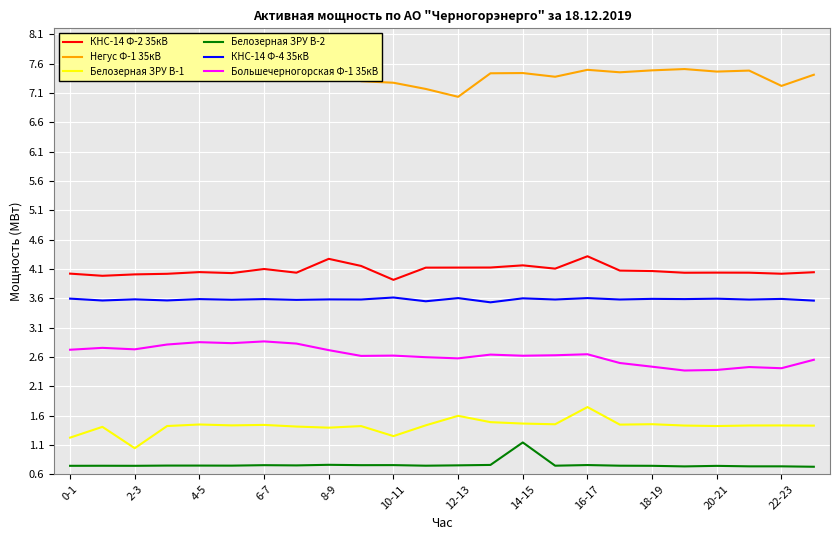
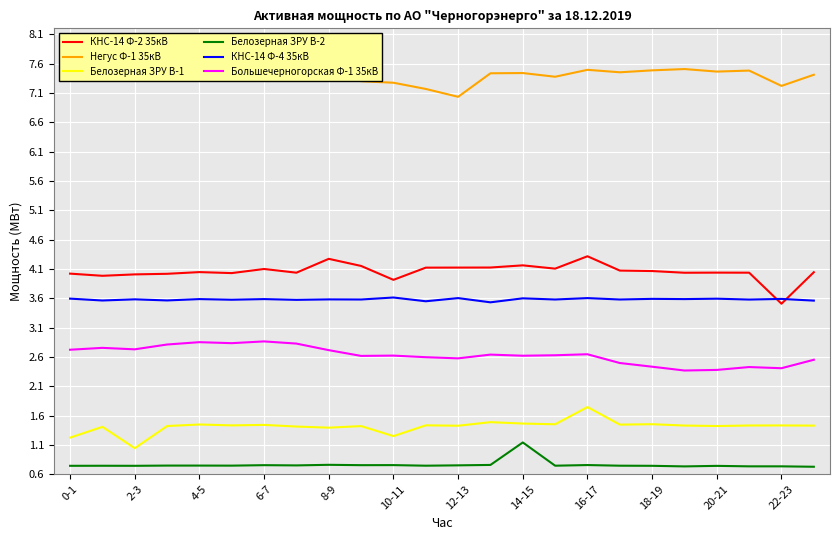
  {
    "КНС-14 Ф-2 35кВ": {
      "0-1": 4.0,
      "2-3": 4.0,
      "4-5": 4.0,
      "6-7": 4.1,
      "8-9": 4.3,
      "10-11": 3.9,
      "12-13": 4.1,
      "14-15": 4.2,
      "16-17": 4.3,
      "18-19": 4.1,
      "20-21": 4.0,
-     "22-23": 4.0
+     "22-23": 3.5
    },
    "Негус Ф-1 35кВ": {
      "10-11": 7.3,
      "12-13": 7.0,
      "14-15": 7.4,
      "16-17": 7.5,
      "18-19": 7.5,
      "20-21": 7.5,
      "22-23": 7.2
    },
    "Белозерная ЗРУ В-1": {
      "0-1": 1.2,
      "2-3": 1.0,
      "4-5": 1.4,
      "6-7": 1.4,
      "8-9": 1.4,
      "10-11": 1.3,
-     "12-13": 1.6,
+     "12-13": 1.4,
      "14-15": 1.5,
      "16-17": 1.7,
      "18-19": 1.5,
      "20-21": 1.4,
      "22-23": 1.4
    },
    "Белозерная ЗРУ В-2": {
      "0-1": 0.7,
      "2-3": 0.7,
      "4-5": 0.7,
      "6-7": 0.8,
      "8-9": 0.8,
      "10-11": 0.8,
      "12-13": 0.8,
      "14-15": 1.1,
      "16-17": 0.8,
      "18-19": 0.7,
      "20-21": 0.7,
      "22-23": 0.7
    },
    "КНС-14 Ф-4 35кВ": {
      "0-1": 3.6,
      "2-3": 3.6,
      "4-5": 3.6,
      "6-7": 3.6,
      "8-9": 3.6,
      "10-11": 3.6,
      "12-13": 3.6,
      "14-15": 3.6,
      "16-17": 3.6,
      "18-19": 3.6,
      "20-21": 3.6,
      "22-23": 3.6
    },
    "Большечерногорская Ф-1 35кВ": {
      "0-1": 2.7,
      "2-3": 2.7,
      "4-5": 2.9,
      "6-7": 2.9,
      "8-9": 2.7,
      "10-11": 2.6,
      "12-13": 2.6,
      "14-15": 2.6,
      "16-17": 2.6,
      "18-19": 2.4,
      "20-21": 2.4,
      "22-23": 2.4
    }
  }
